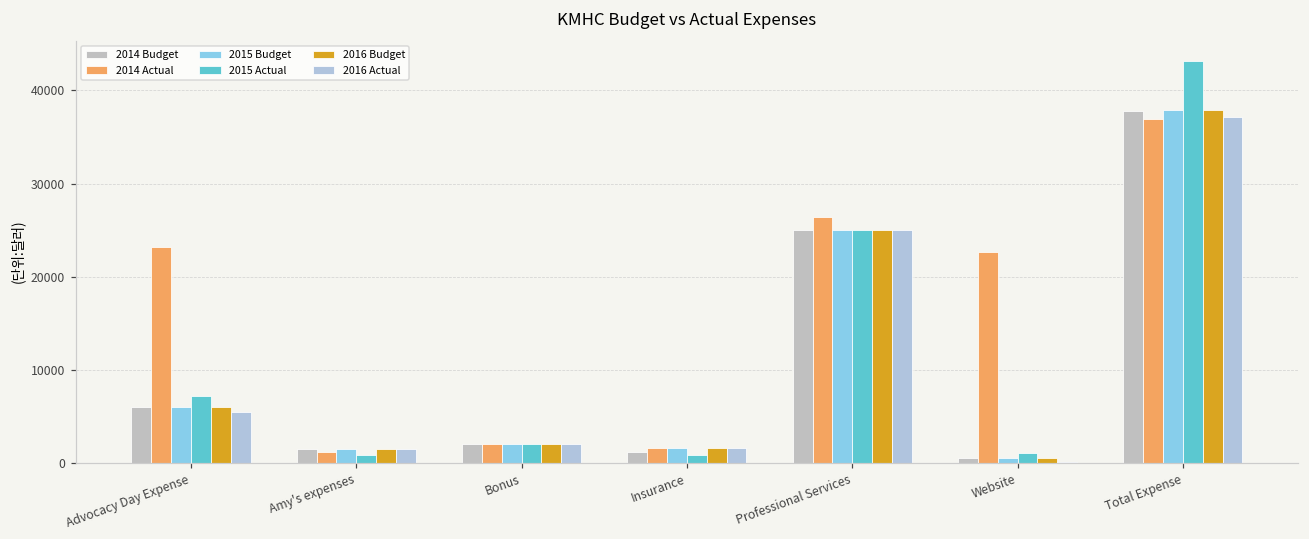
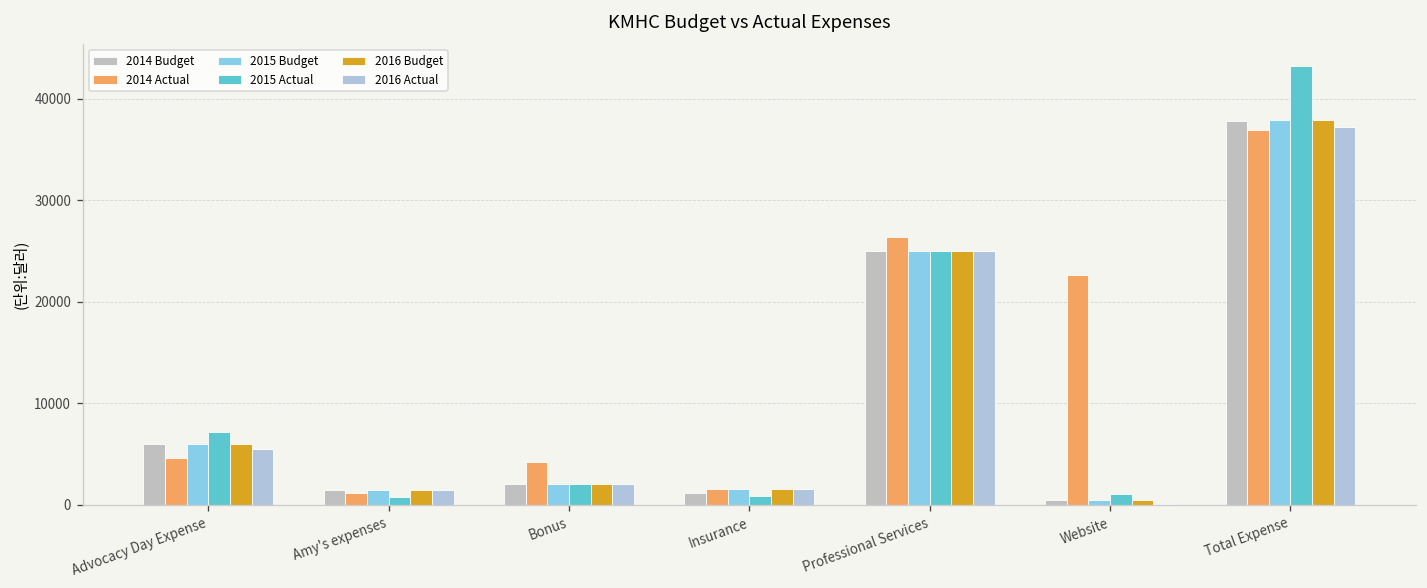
  {
    "2014 Actual": {
-     "Advocacy Day Expense": 23000,
+     "Advocacy Day Expense": 5000,
      "Amy's expenses": 1000,
-     "Bonus": 2000,
+     "Bonus": 4000,
      "Insurance": 2000,
      "Professional Services": 26000,
      "Website": 23000,
      "Total Expense": 37000
    },
    "2016 Budget": {
      "Advocacy Day Expense": 6000,
      "Amy's expenses": 2000,
      "Bonus": 2000,
      "Insurance": 2000,
      "Professional Services": 25000,
      "Website": 1000,
      "Total Expense": 38000
    }
  }
